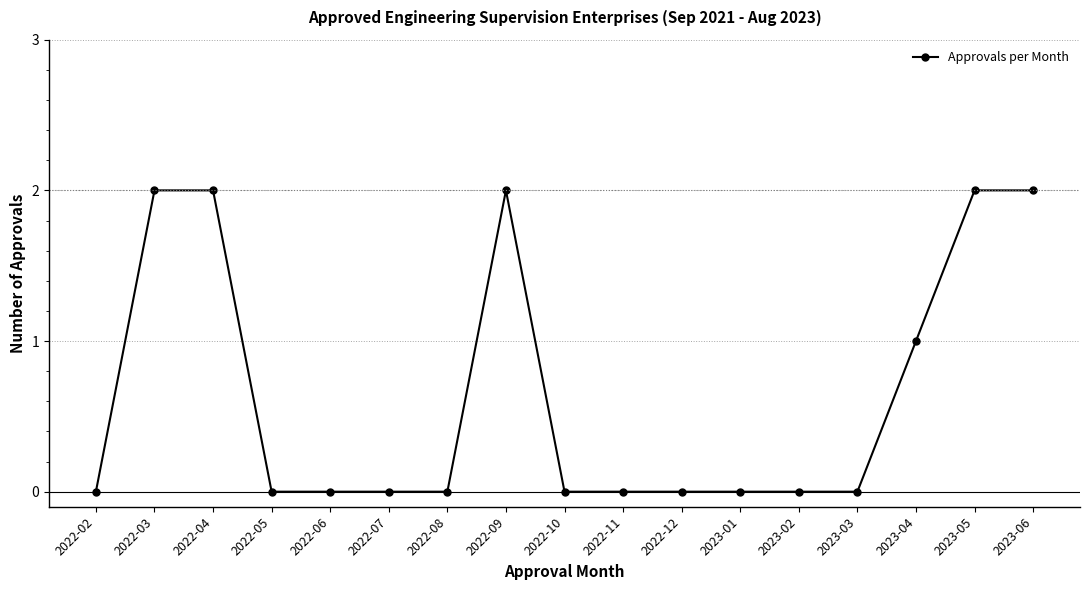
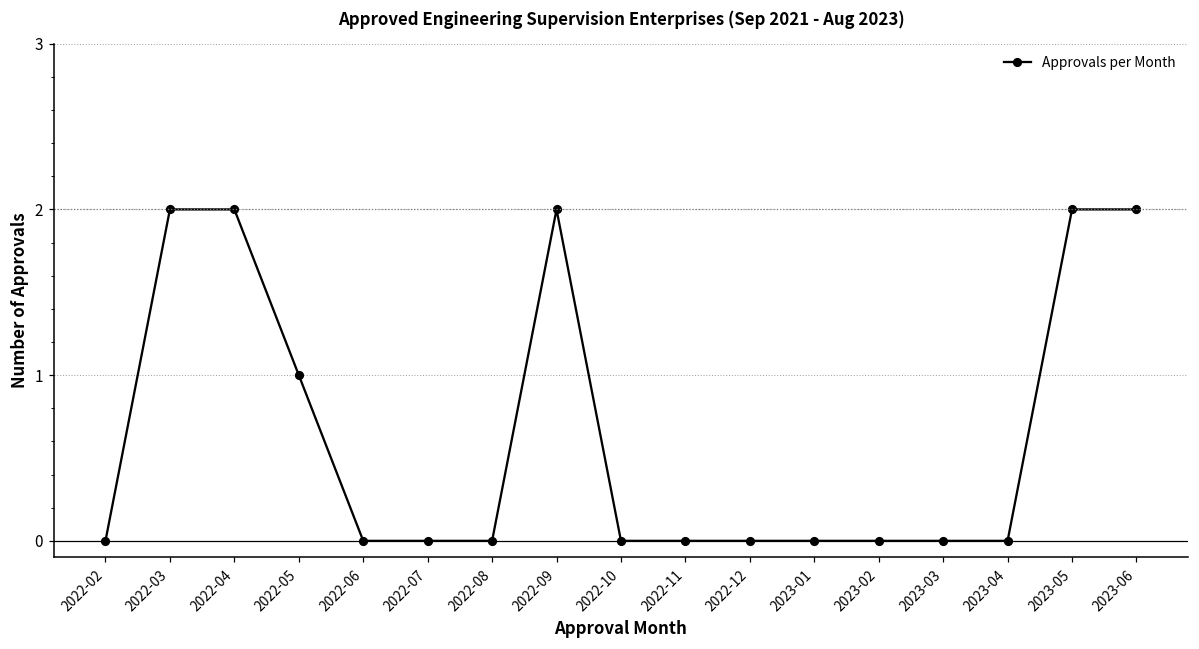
  {
    "2022-02": 0,
    "2022-03": 2,
    "2022-04": 2,
-   "2022-05": 0,
+   "2022-05": 1,
    "2022-06": 0,
    "2022-07": 0,
    "2022-08": 0,
    "2022-09": 2,
    "2022-10": 0,
    "2022-11": 0,
    "2022-12": 0,
    "2023-01": 0,
    "2023-02": 0,
    "2023-03": 0,
-   "2023-04": 1,
+   "2023-04": 0,
    "2023-05": 2,
    "2023-06": 2
  }
